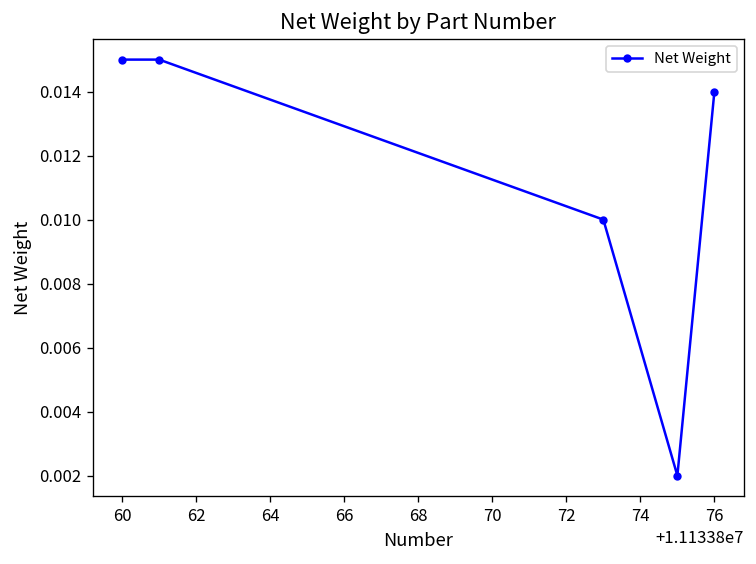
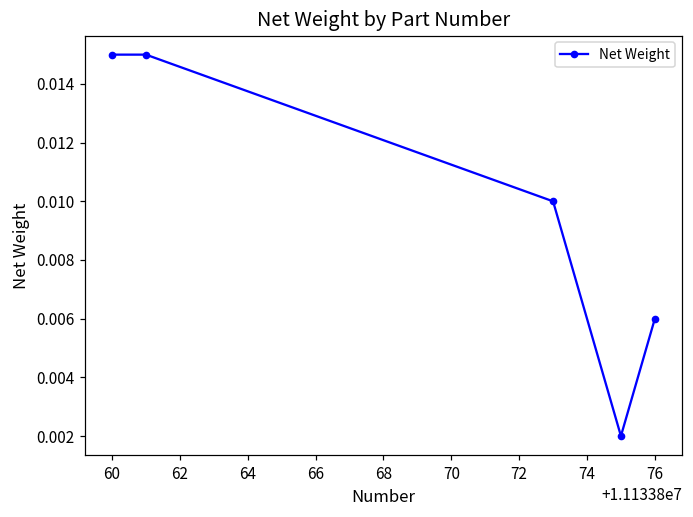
  {
    "60": 0.015,
-   "76": 0.014
+   "76": 0.006
  }
